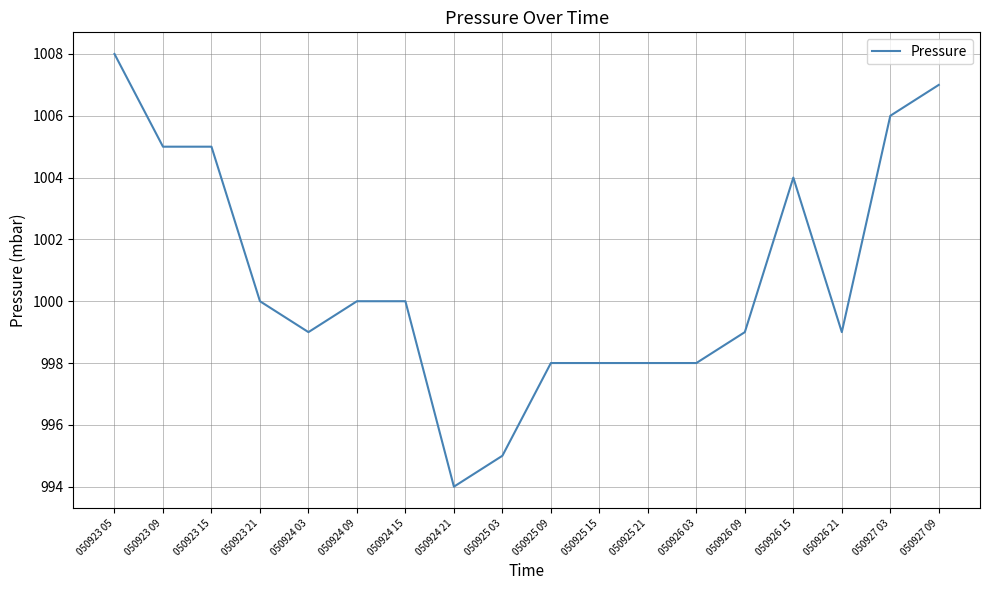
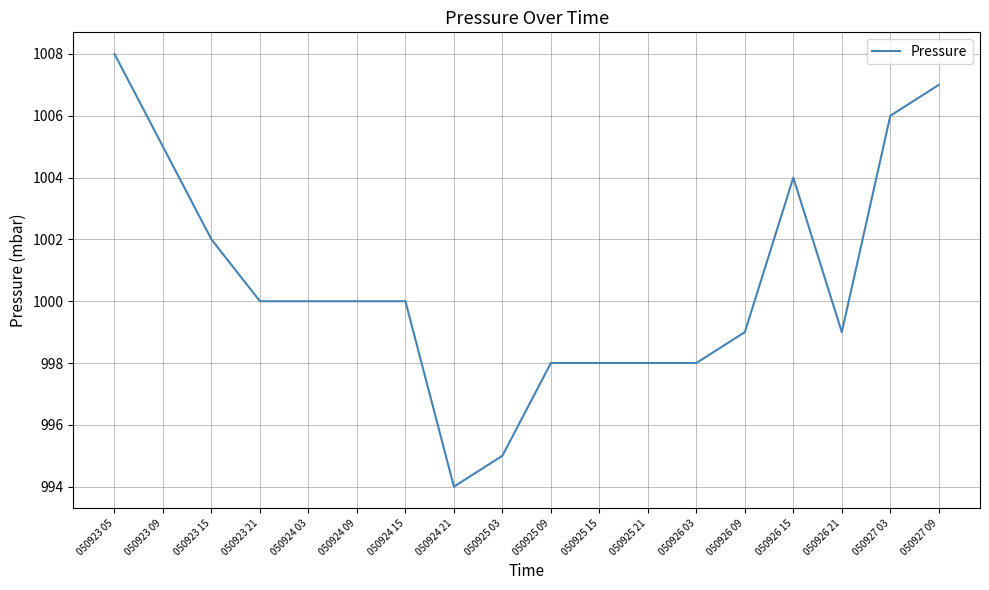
  {
    "050923 05": 1008,
    "050923 09": 1005,
-   "050923 15": 1005,
+   "050923 15": 1002,
    "050923 21": 1000,
-   "050924 03": 999,
+   "050924 03": 1000,
    "050924 09": 1000,
    "050924 15": 1000,
    "050924 21": 994,
    "050925 03": 995,
    "050925 09": 998,
    "050925 15": 998,
    "050925 21": 998,
    "050926 03": 998,
    "050926 09": 999,
    "050926 15": 1004,
    "050926 21": 999,
    "050927 03": 1006,
    "050927 09": 1007
  }
